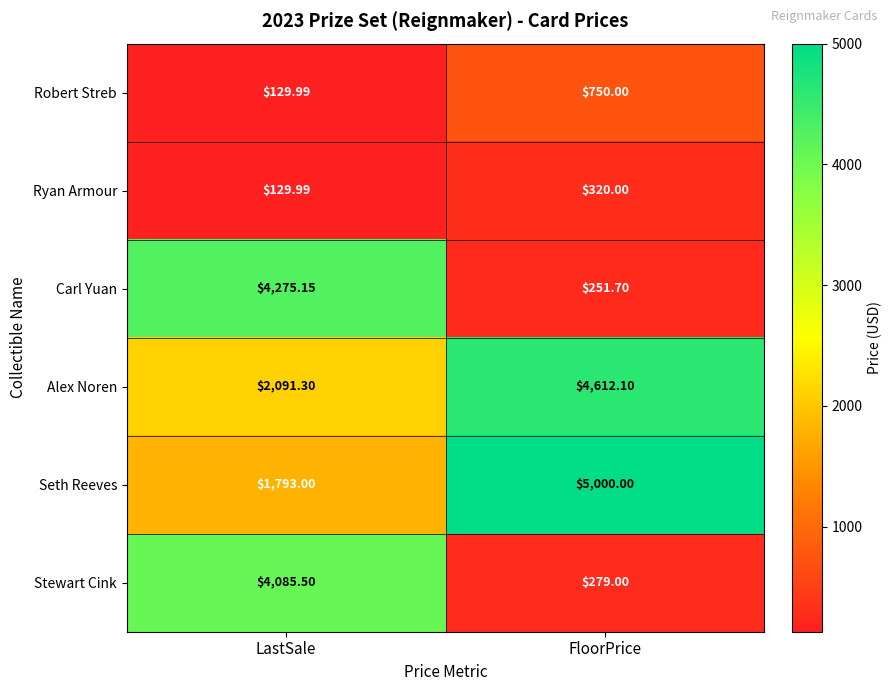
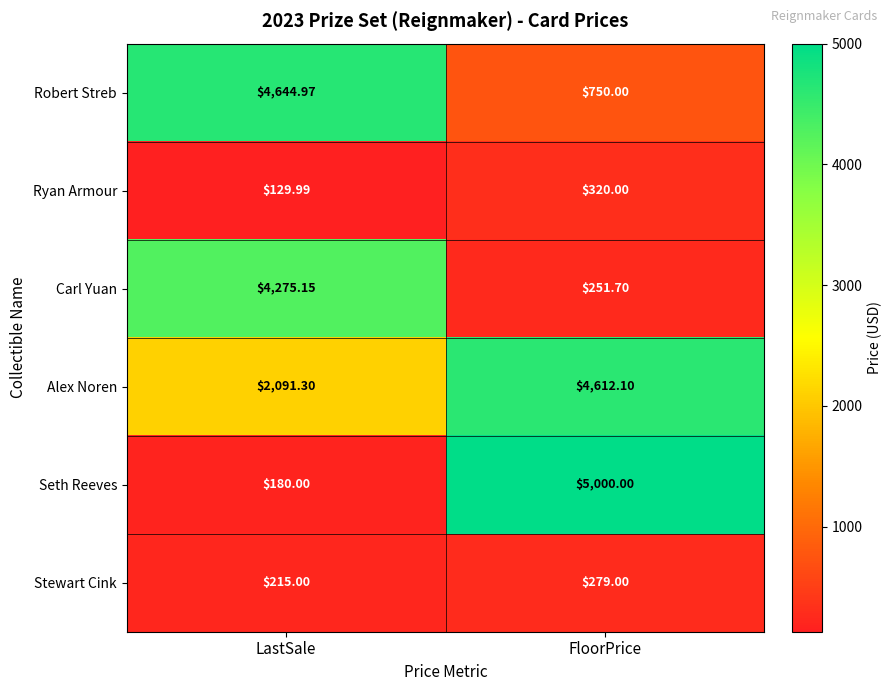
  {
    "Robert Streb": {
-     "LastSale": "$129.99",
+     "LastSale": "$4,644.97",
      "FloorPrice": "$750.00"
    },
    "Ryan Armour": {
      "LastSale": "$129.99",
      "FloorPrice": "$320.00"
    },
    "Carl Yuan": {
      "LastSale": "$4,275.15",
      "FloorPrice": "$251.70"
    },
    "Alex Noren": {
      "LastSale": "$2,091.30",
      "FloorPrice": "$4,612.10"
    },
    "Seth Reeves": {
-     "LastSale": "$1,793.00",
+     "LastSale": "$180.00",
      "FloorPrice": "$5,000.00"
    },
    "Stewart Cink": {
-     "LastSale": "$4,085.50",
+     "LastSale": "$215.00",
      "FloorPrice": "$279.00"
    }
  }
